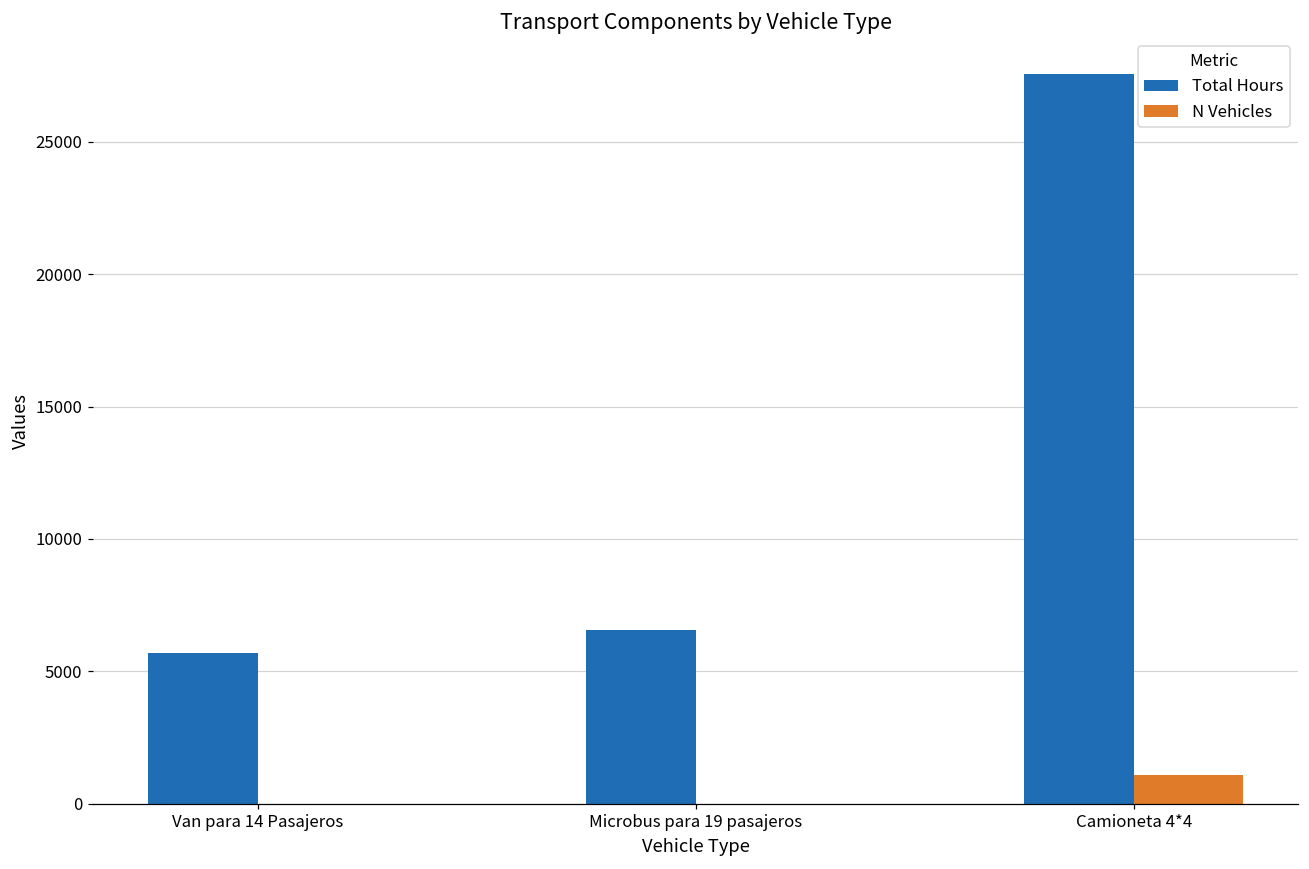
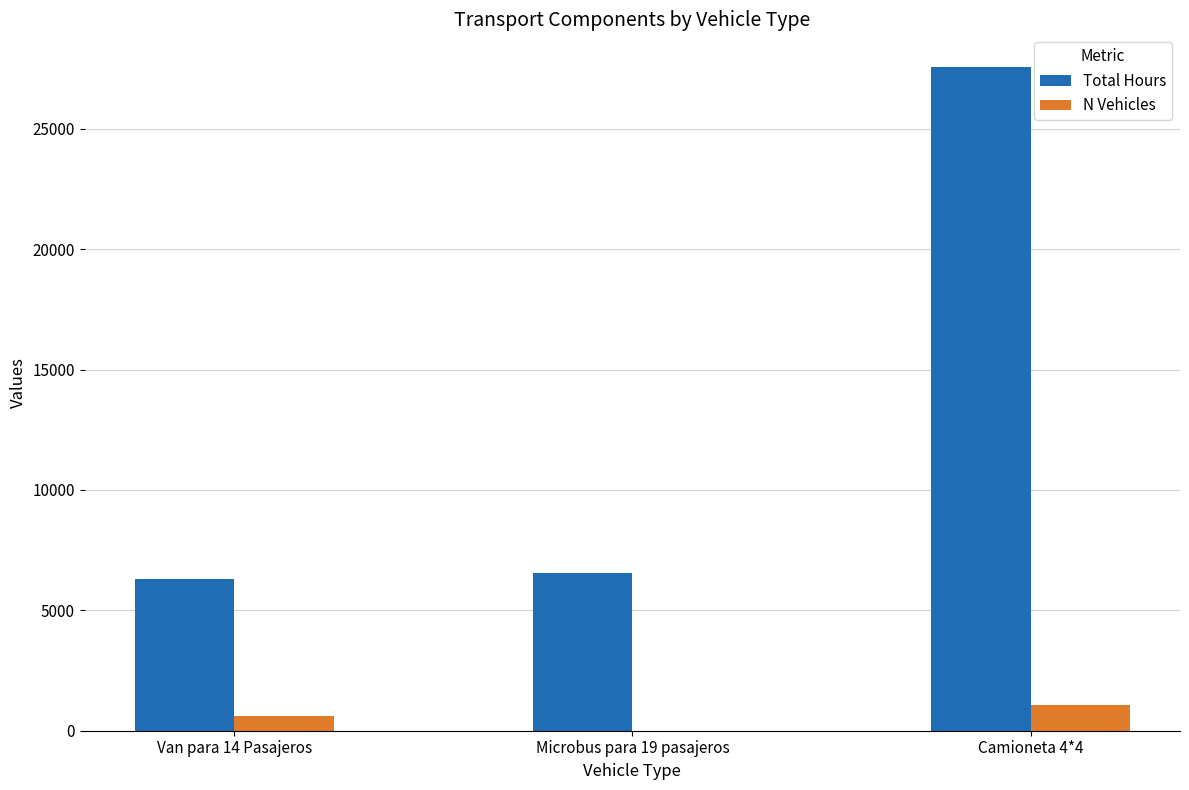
  {
    "Total Hours": {
-     "Van para 14 Pasajeros": 5700,
+     "Van para 14 Pasajeros": 6300,
      "Microbus para 19 pasajeros": 6600,
      "Camioneta 4*4": 27500
    },
    "N Vehicles": {
-     "Van para 14 Pasajeros": 0,
+     "Van para 14 Pasajeros": 600,
      "Camioneta 4*4": 1100
    }
  }
